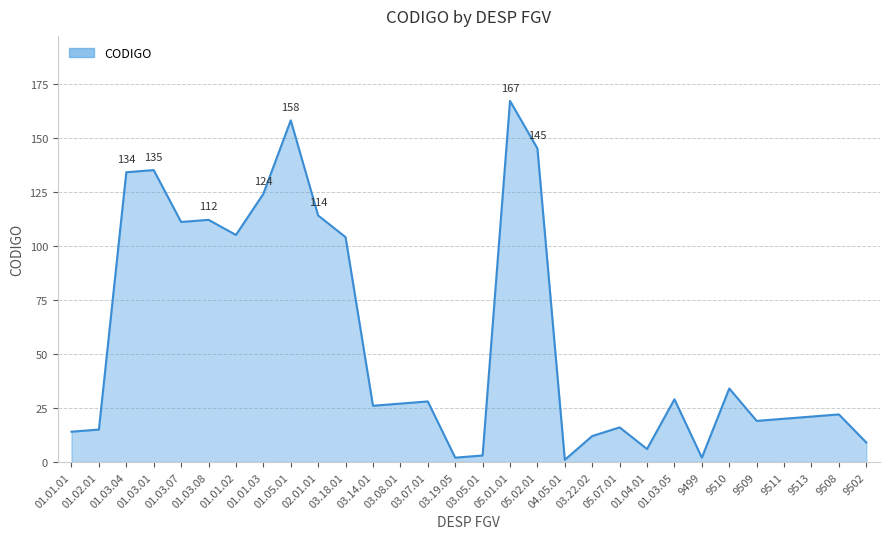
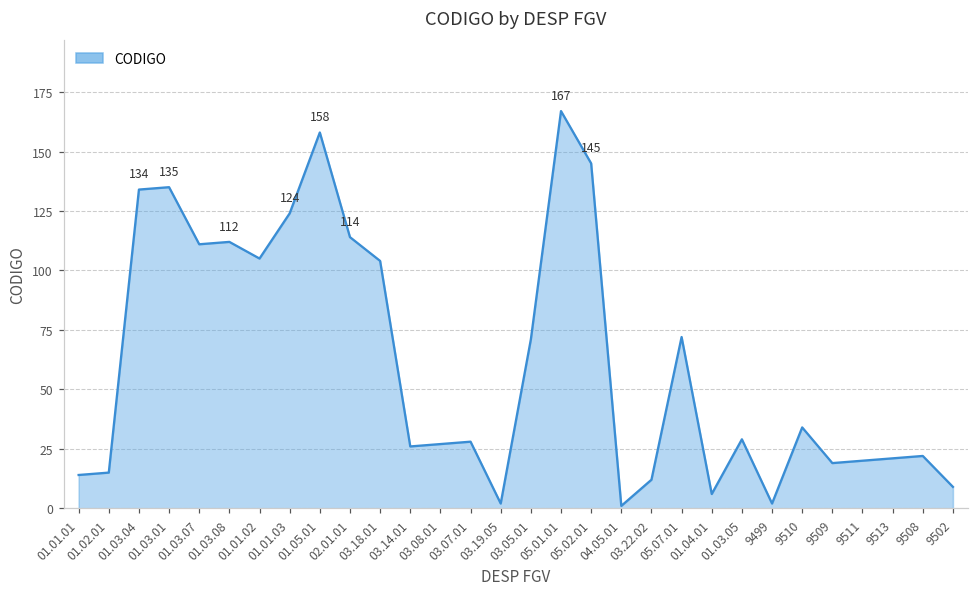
  {
    "01.01.01": 14,
    "01.02.01": 15,
    "01.03.07": 111,
    "01.01.02": 105,
    "03.18.01": 104,
    "03.14.01": 26,
    "03.08.01": 27,
    "03.07.01": 28,
    "03.19.05": 2,
-   "03.05.01": 3,
+   "03.05.01": 71,
    "04.05.01": 1,
    "03.22.02": 12,
-   "05.07.01": 16,
+   "05.07.01": 72,
    "01.04.01": 6,
    "01.03.05": 29,
    "9499": 2,
    "9510": 34,
    "9509": 19,
    "9511": 20,
    "9513": 21,
    "9508": 22,
    "9502": 9
  }
